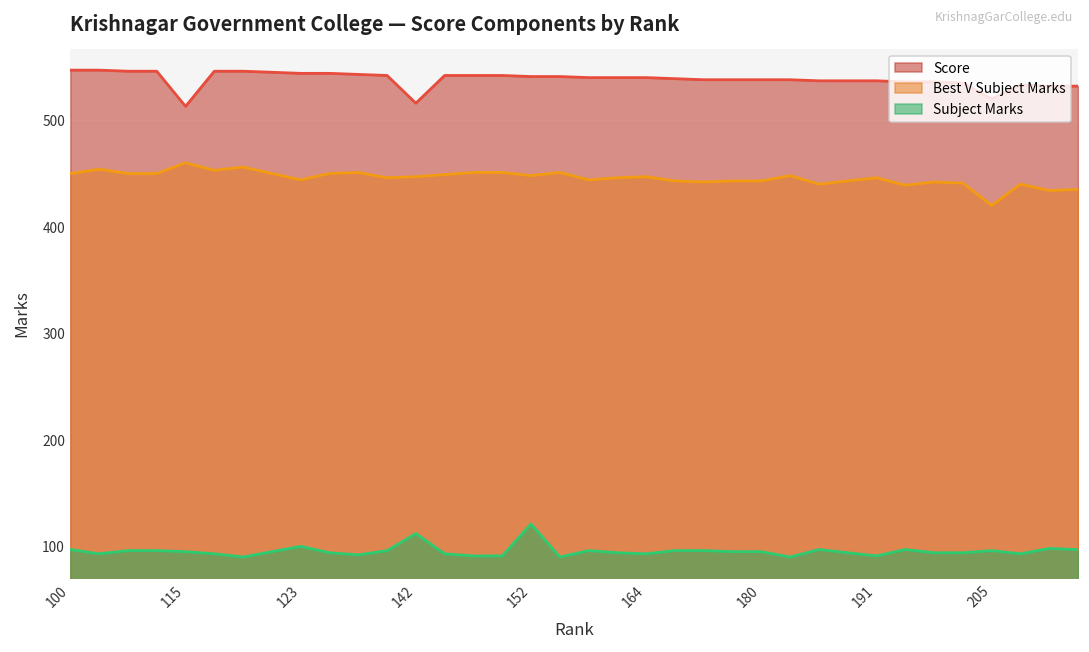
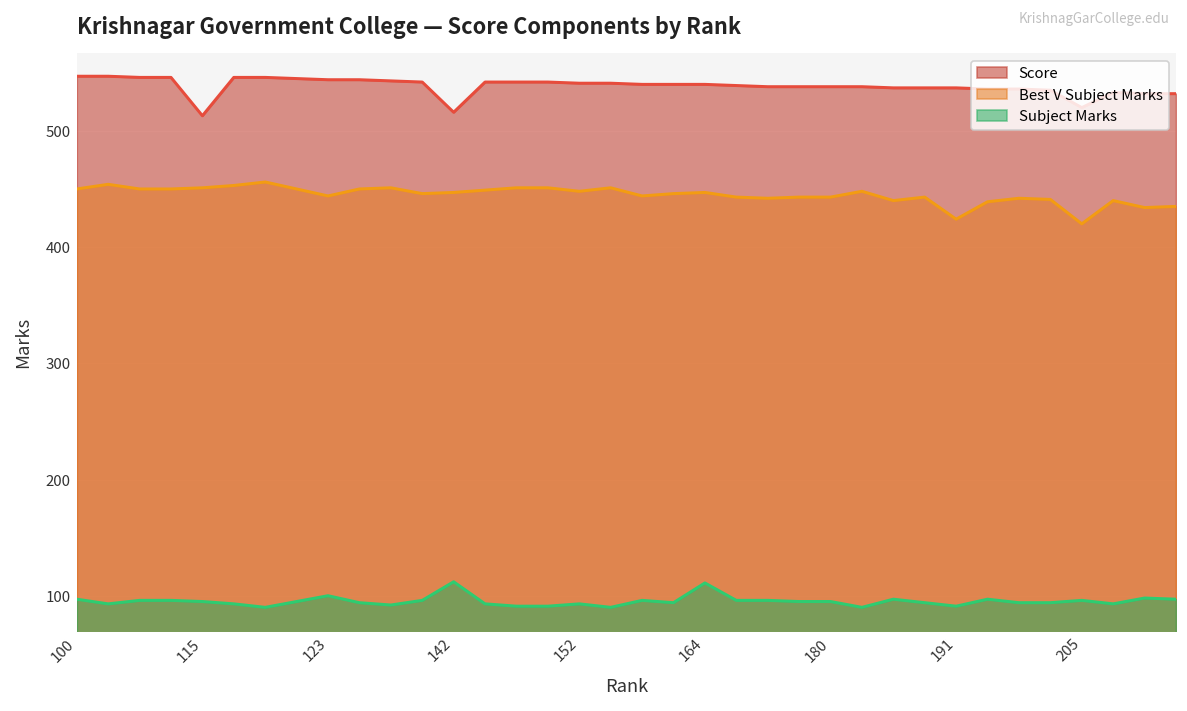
  {
    "Score": {
      "100": 550,
      "115": 510,
      "123": 540,
      "142": 520,
      "152": 540,
      "164": 540,
      "180": 540,
      "191": 540
    },
    "Best V Subject Marks": {
      "100": 450,
-     "115": 460,
+     "115": 450,
      "123": 440,
      "142": 450,
      "152": 450,
      "164": 450,
      "180": 440,
-     "191": 450,
+     "191": 420,
      "205": 420
    },
    "Subject Marks": {
      "100": 100,
      "115": 100,
      "123": 100,
      "142": 110,
-     "152": 120,
-     "164": 90,
+     "152": 90,
+     "164": 110,
      "180": 100,
      "191": 90,
      "205": 100
    }
  }
